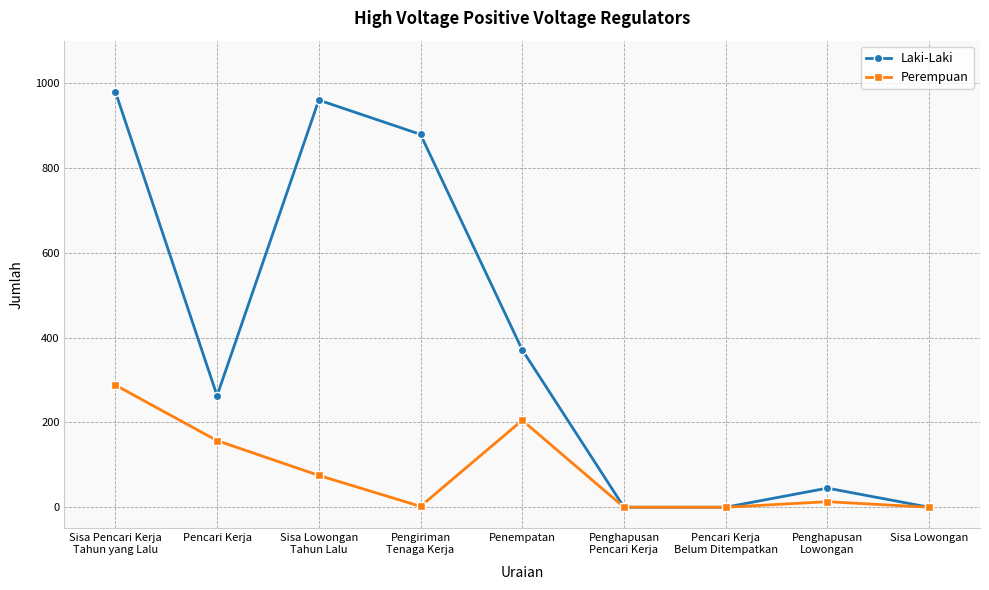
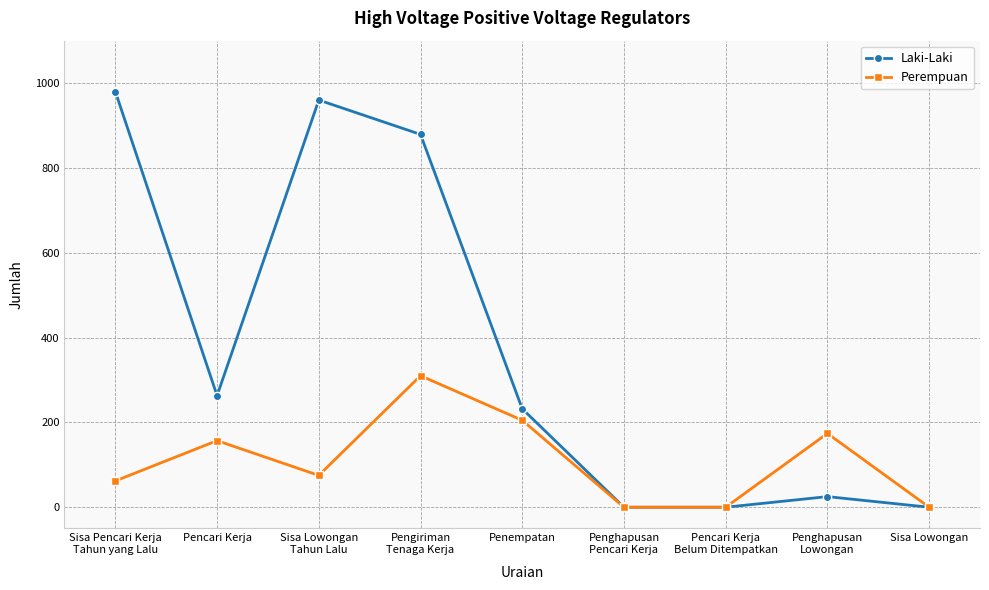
  {
    "Laki-Laki": {
      "Sisa Pencari Kerja Tahun yang Lalu": 980,
      "Pencari Kerja": 260,
      "Sisa Lowongan Tahun Lalu": 960,
      "Pengiriman Tenaga Kerja": 880,
-     "Penempatan": 370,
-     "Penghapusan Lowongan": 50
+     "Penempatan": 230,
+     "Penghapusan Lowongan": 30
    },
    "Perempuan": {
-     "Sisa Pencari Kerja Tahun yang Lalu": 290,
+     "Sisa Pencari Kerja Tahun yang Lalu": 60,
      "Pencari Kerja": 160,
      "Sisa Lowongan Tahun Lalu": 80,
-     "Pengiriman Tenaga Kerja": 0,
+     "Pengiriman Tenaga Kerja": 310,
      "Penempatan": 210,
-     "Penghapusan Lowongan": 10
+     "Penghapusan Lowongan": 170
    }
  }
